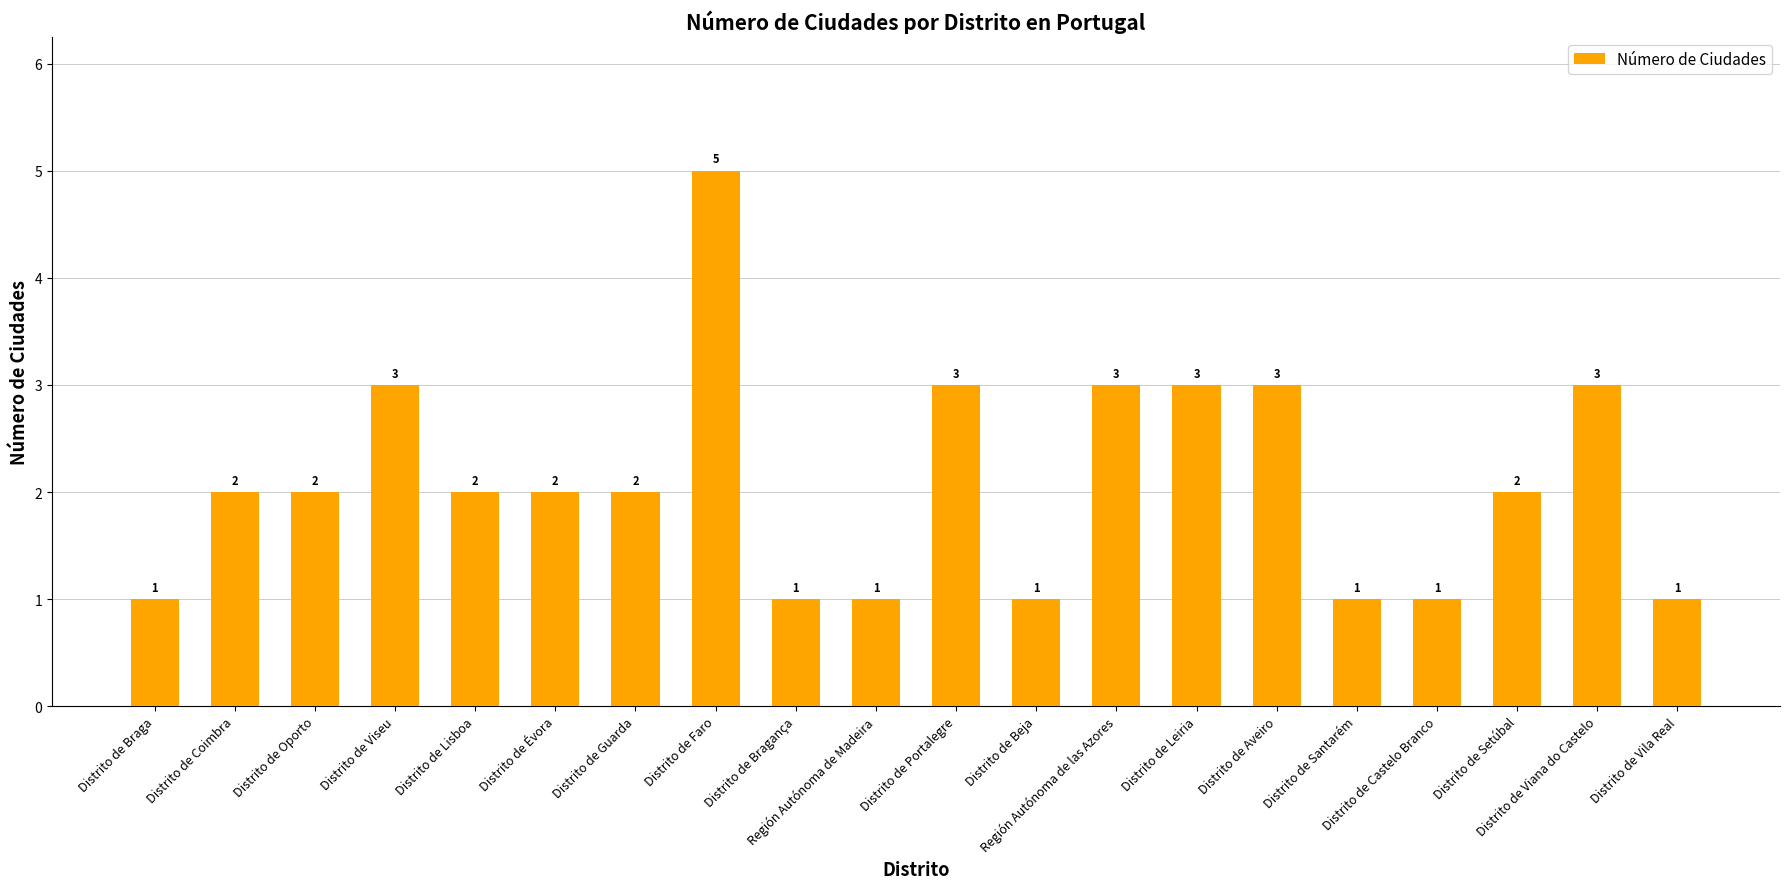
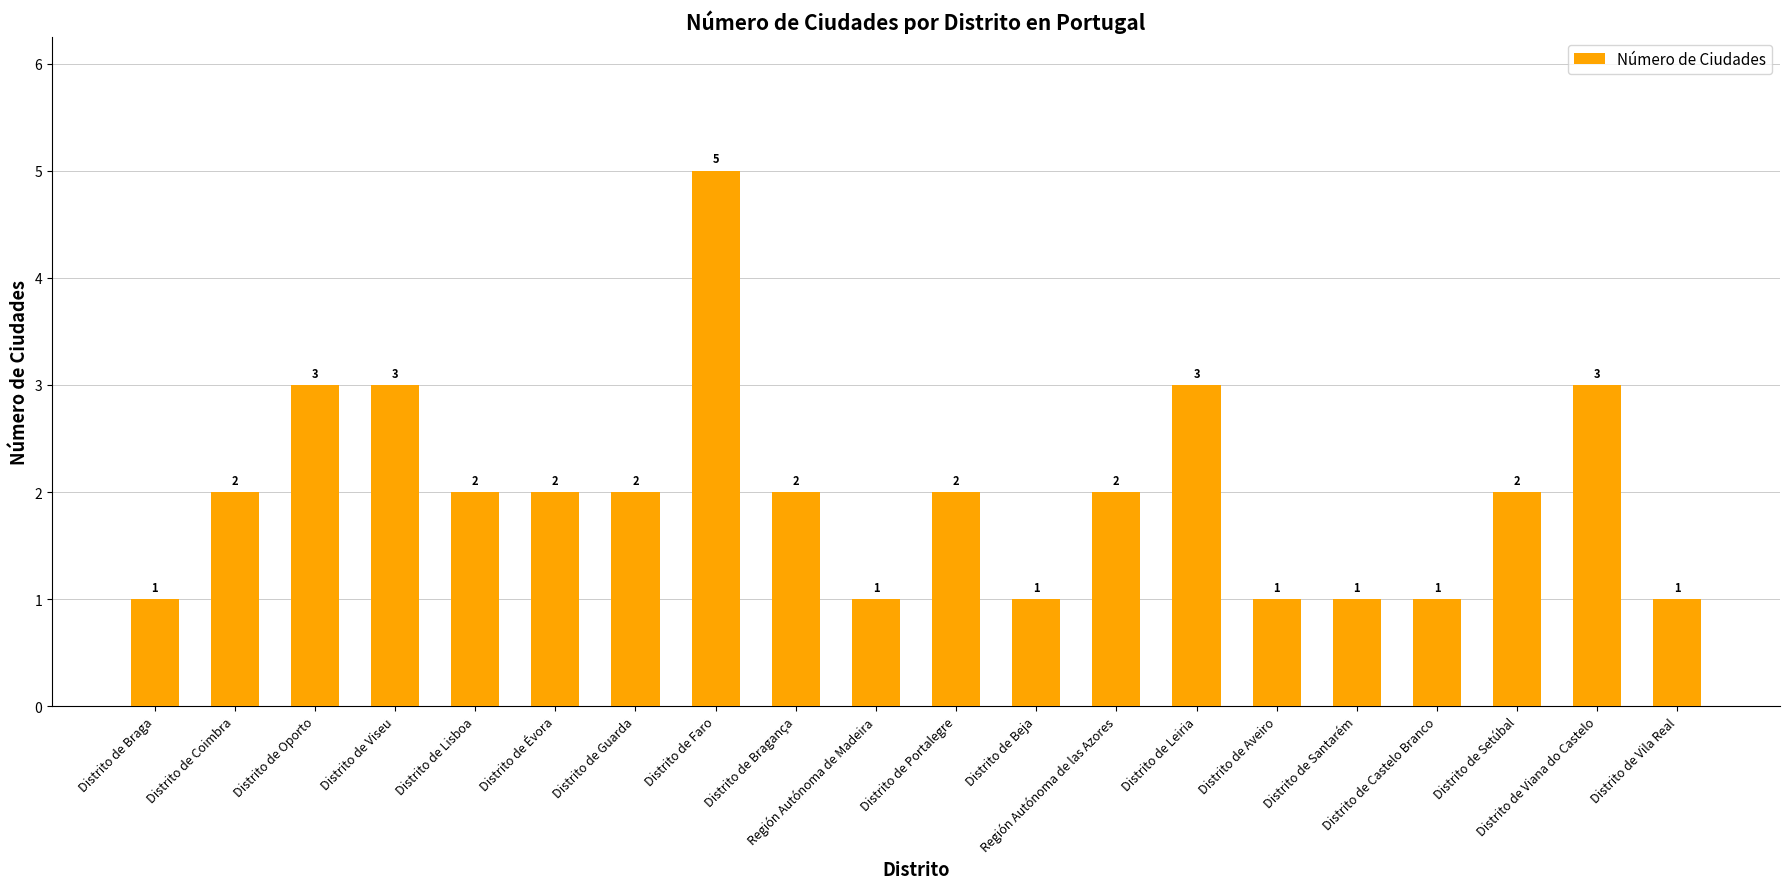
  {
    "Distrito de Braga": 1,
    "Distrito de Coimbra": 2,
-   "Distrito de Oporto": 2,
+   "Distrito de Oporto": 3,
    "Distrito de Viseu": 3,
    "Distrito de Lisboa": 2,
    "Distrito de Évora": 2,
    "Distrito de Guarda": 2,
    "Distrito de Faro": 5,
-   "Distrito de Bragança": 1,
+   "Distrito de Bragança": 2,
    "Región Autónoma de Madeira": 1,
-   "Distrito de Portalegre": 3,
+   "Distrito de Portalegre": 2,
    "Distrito de Beja": 1,
-   "Región Autónoma de las Azores": 3,
+   "Región Autónoma de las Azores": 2,
    "Distrito de Leiria": 3,
-   "Distrito de Aveiro": 3,
+   "Distrito de Aveiro": 1,
    "Distrito de Santarém": 1,
    "Distrito de Castelo Branco": 1,
    "Distrito de Setúbal": 2,
    "Distrito de Viana do Castelo": 3,
    "Distrito de Vila Real": 1
  }
